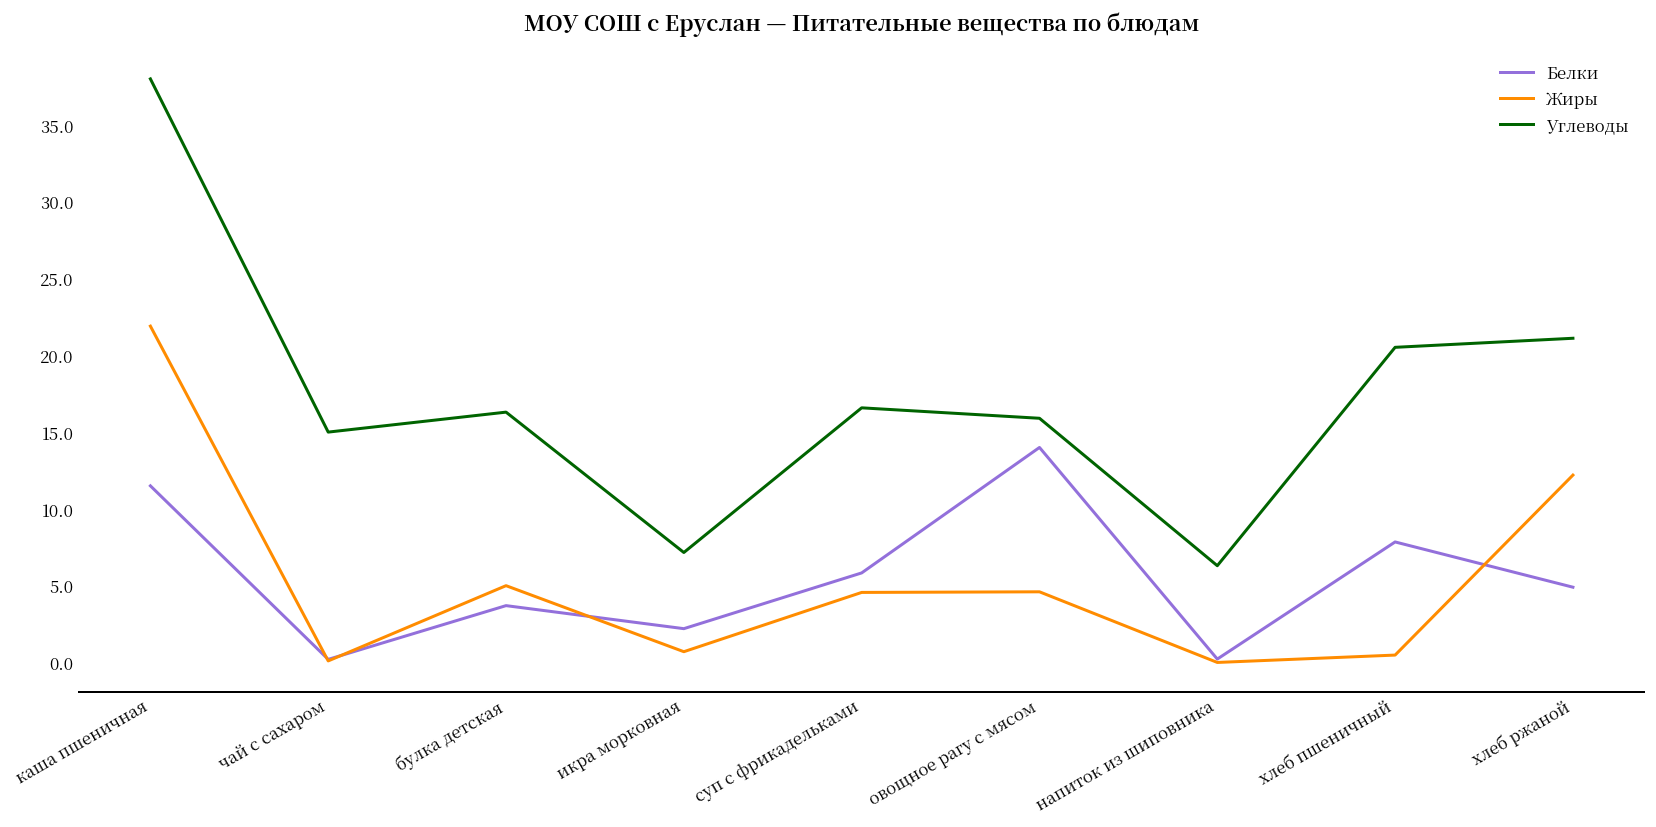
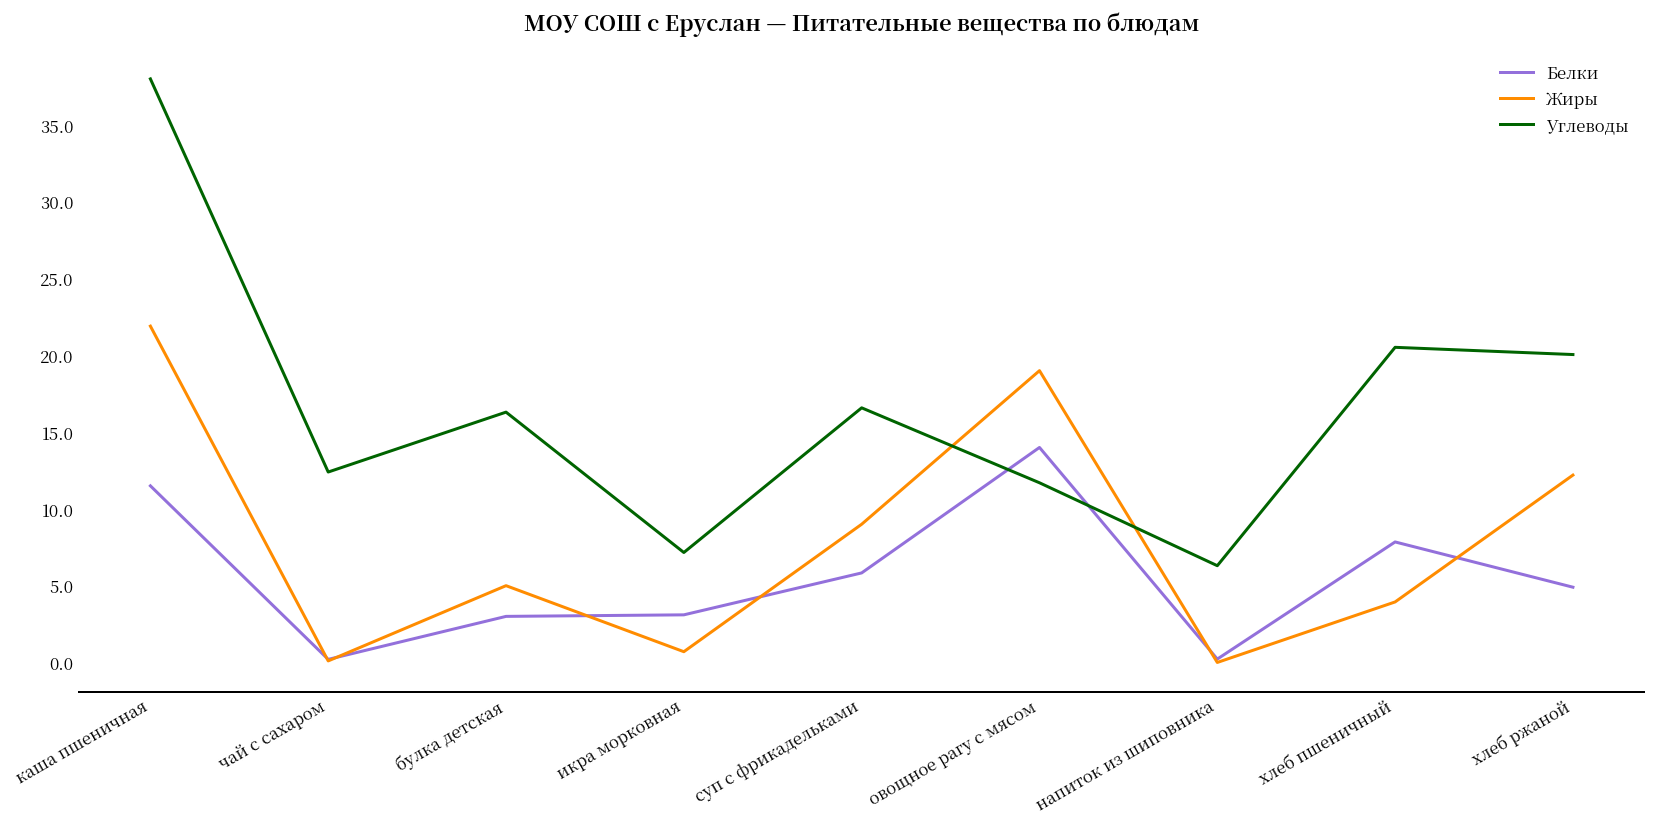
  {
    "Белки": {
      "каша пшеничная": 11.5,
-     "булка детская": 3.7,
-     "икра морковная": 2.2,
+     "булка детская": 3.0,
+     "икра морковная": 3.1,
      "суп с фрикадельками": 5.8,
      "овощное рагу с мясом": 14.0,
      "напиток из шиповника": 0.2,
      "хлеб пшеничный": 7.8,
      "хлеб ржаной": 4.9
    },
    "Жиры": {
      "каша пшеничная": 21.9,
      "булка детская": 5.0,
      "икра морковная": 0.7,
-     "суп с фрикадельками": 4.6,
-     "овощное рагу с мясом": 4.6,
+     "суп с фрикадельками": 9.0,
+     "овощное рагу с мясом": 19.0,
      "напиток из шиповника": 0.0,
-     "хлеб пшеничный": 0.5,
+     "хлеб пшеничный": 3.9,
      "хлеб ржаной": 12.2
    },
    "Углеводы": {
      "каша пшеничная": 38.0,
-     "чай с сахаром": 15.0,
+     "чай с сахаром": 12.4,
      "булка детская": 16.3,
      "икра морковная": 7.2,
      "суп с фрикадельками": 16.6,
-     "овощное рагу с мясом": 15.9,
+     "овощное рагу с мясом": 11.7,
      "напиток из шиповника": 6.3,
      "хлеб пшеничный": 20.5,
-     "хлеб ржаной": 21.1
+     "хлеб ржаной": 20.1
    }
  }
